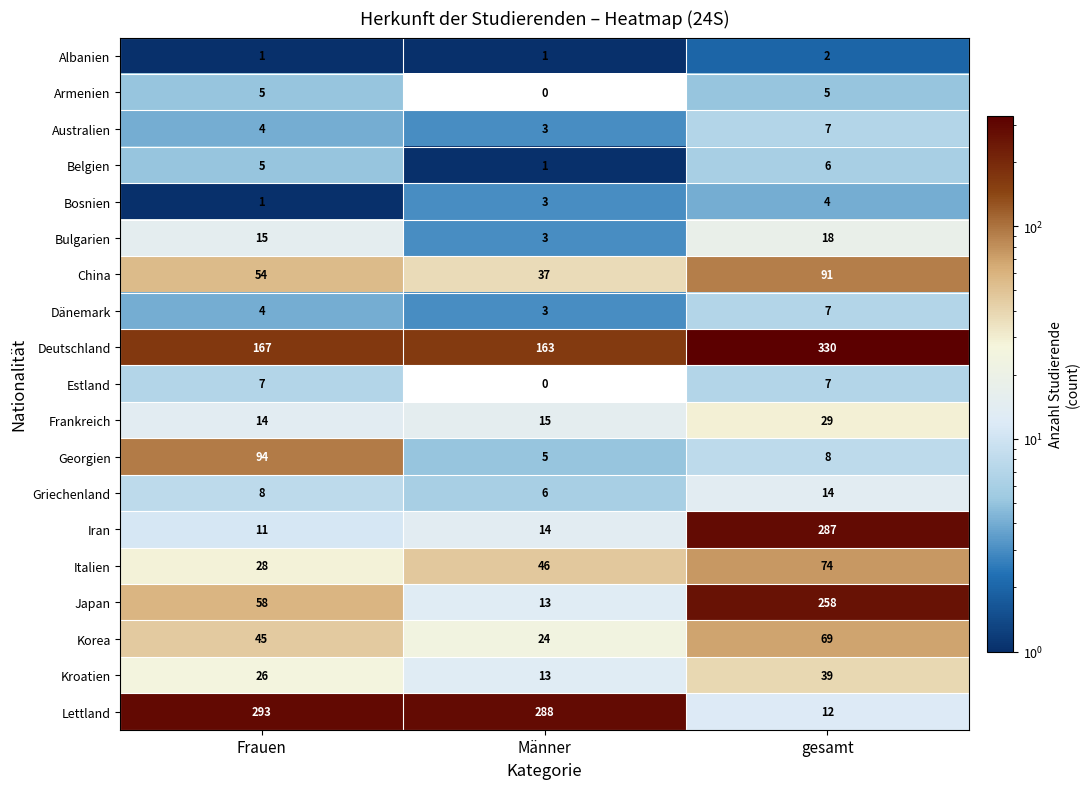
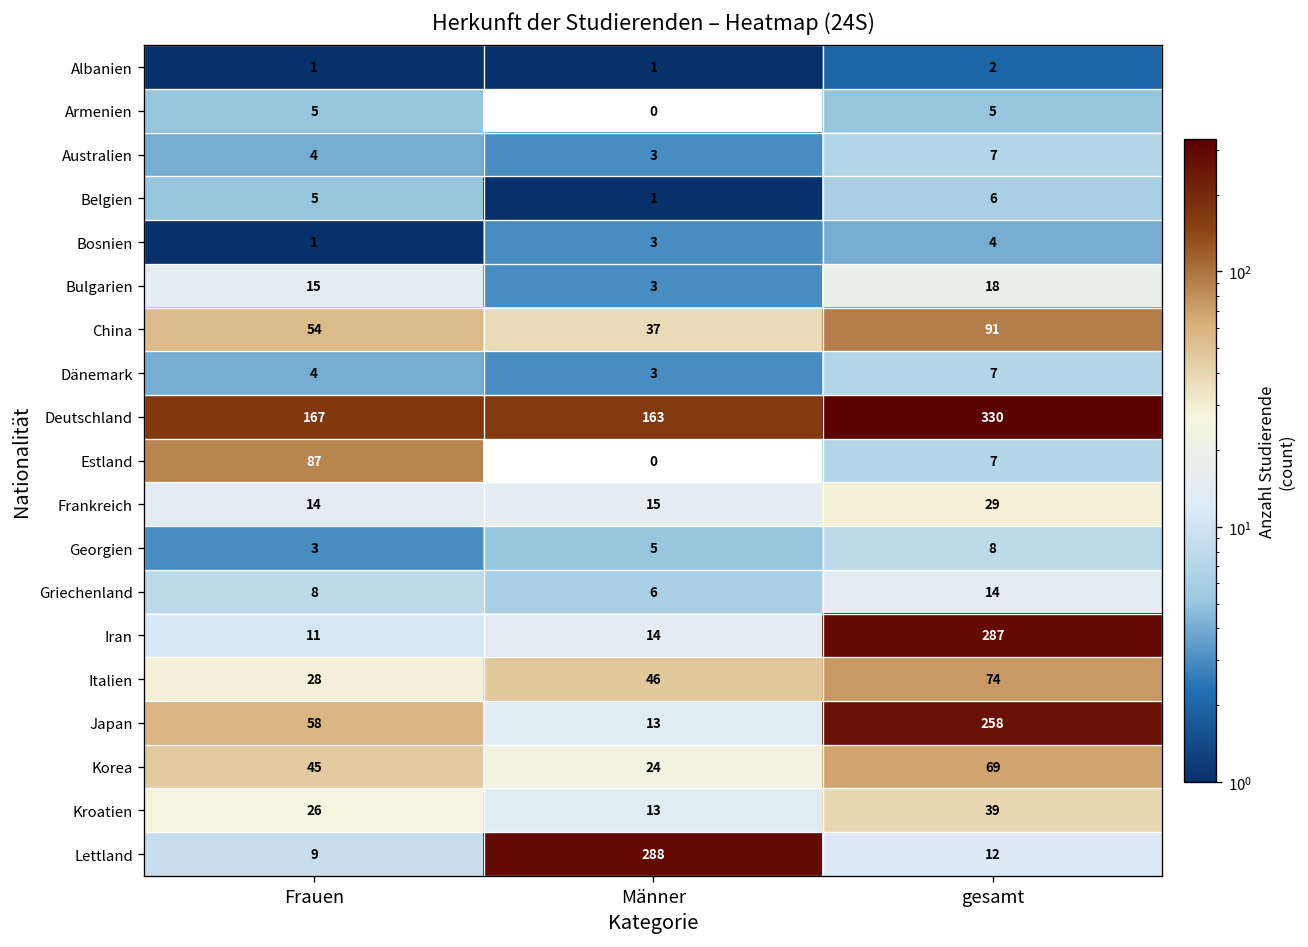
  {
    "Albanien": {
      "Frauen": 1,
      "Männer": 1,
      "gesamt": 2
    },
    "Armenien": {
      "Frauen": 5,
      "Männer": 0,
      "gesamt": 5
    },
    "Australien": {
      "Frauen": 4,
      "Männer": 3,
      "gesamt": 7
    },
    "Belgien": {
      "Frauen": 5,
      "Männer": 1,
      "gesamt": 6
    },
    "Bosnien": {
      "Frauen": 1,
      "Männer": 3,
      "gesamt": 4
    },
    "Bulgarien": {
      "Frauen": 15,
      "Männer": 3,
      "gesamt": 18
    },
    "China": {
      "Frauen": 54,
      "Männer": 37,
      "gesamt": 91
    },
    "Dänemark": {
      "Frauen": 4,
      "Männer": 3,
      "gesamt": 7
    },
    "Deutschland": {
      "Frauen": 167,
      "Männer": 163,
      "gesamt": 330
    },
    "Estland": {
-     "Frauen": 7,
+     "Frauen": 87,
      "Männer": 0,
      "gesamt": 7
    },
    "Frankreich": {
      "Frauen": 14,
      "Männer": 15,
      "gesamt": 29
    },
    "Georgien": {
-     "Frauen": 94,
+     "Frauen": 3,
      "Männer": 5,
      "gesamt": 8
    },
    "Griechenland": {
      "Frauen": 8,
      "Männer": 6,
      "gesamt": 14
    },
    "Iran": {
      "Frauen": 11,
      "Männer": 14,
      "gesamt": 287
    },
    "Italien": {
      "Frauen": 28,
      "Männer": 46,
      "gesamt": 74
    },
    "Japan": {
      "Frauen": 58,
      "Männer": 13,
      "gesamt": 258
    },
    "Korea": {
      "Frauen": 45,
      "Männer": 24,
      "gesamt": 69
    },
    "Kroatien": {
      "Frauen": 26,
      "Männer": 13,
      "gesamt": 39
    },
    "Lettland": {
-     "Frauen": 293,
+     "Frauen": 9,
      "Männer": 288,
      "gesamt": 12
    }
  }
